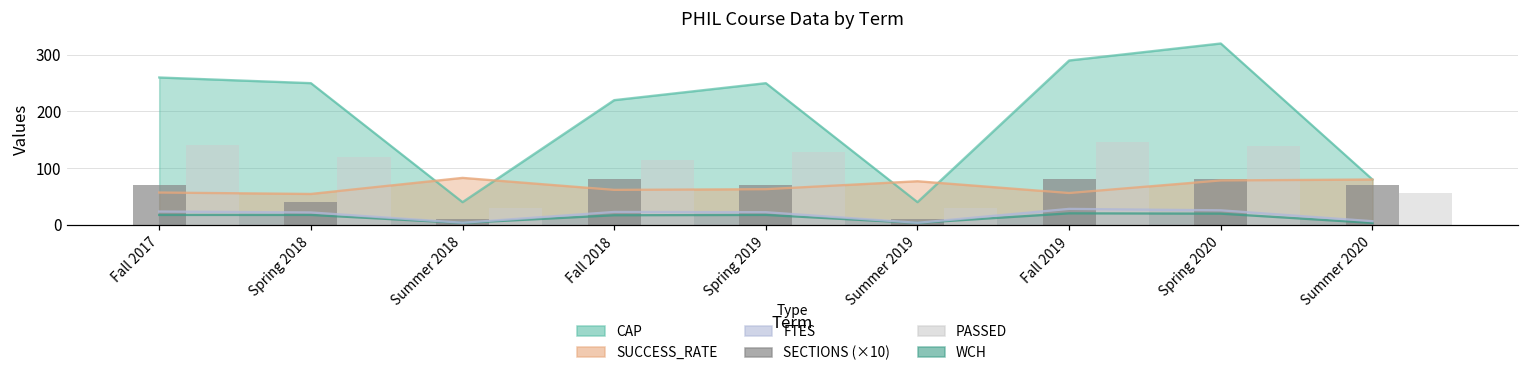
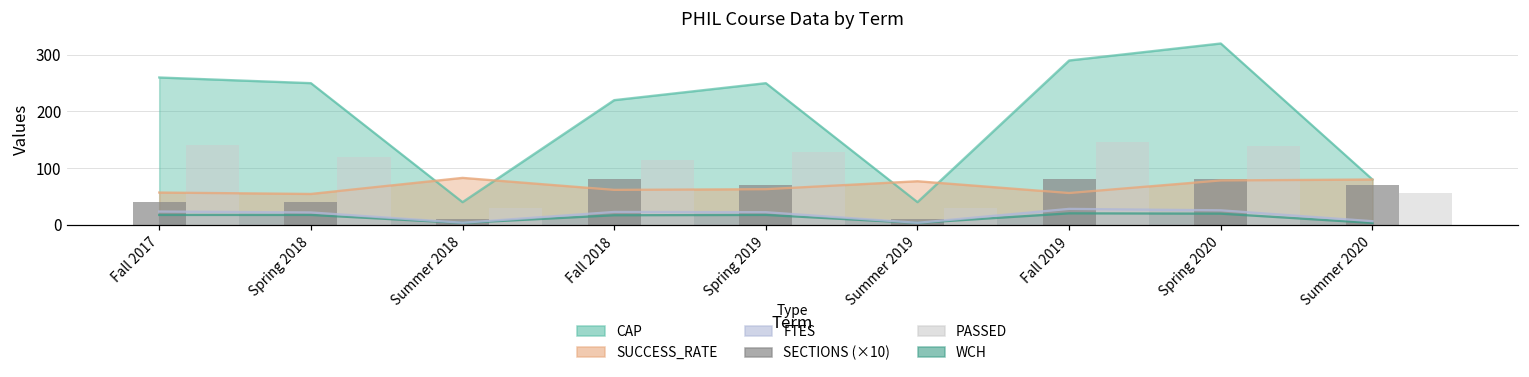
  {
    "SECTIONS (×10)": {
-     "Fall 2017": 70,
+     "Fall 2017": 40,
      "Spring 2018": 40,
      "Summer 2018": 10,
      "Fall 2018": 80,
      "Spring 2019": 70,
      "Summer 2019": 10,
      "Fall 2019": 80,
      "Spring 2020": 80,
      "Summer 2020": 70
    }
  }
